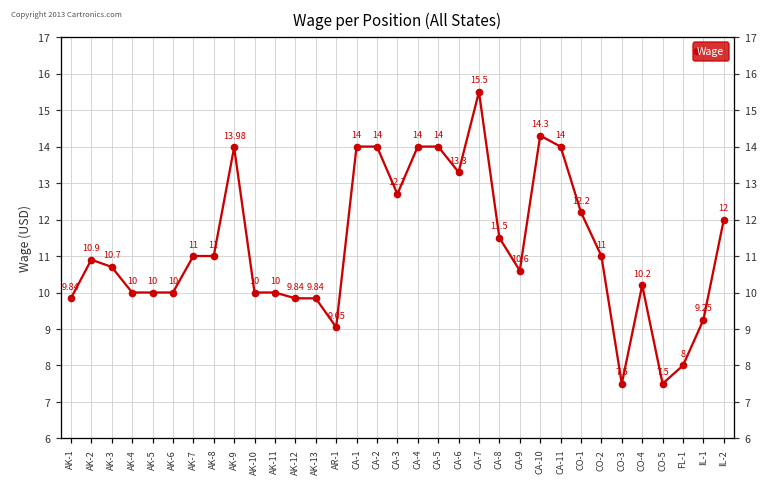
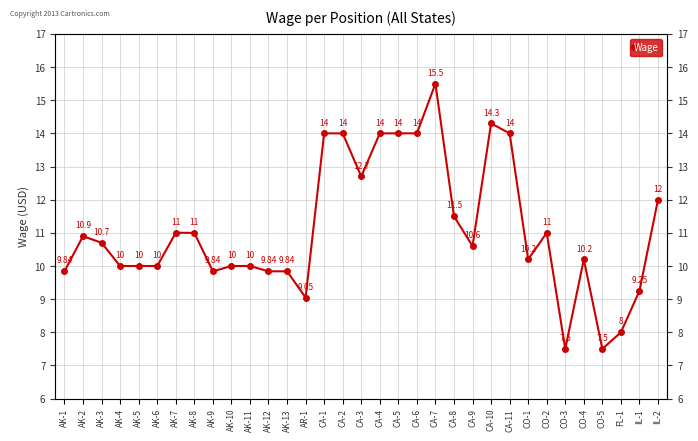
  {
    "AK-1": 9.84,
    "AK-2": 10.9,
    "AK-3": 10.7,
    "AK-4": 10,
    "AK-5": 10,
    "AK-6": 10,
    "AK-7": 11,
    "AK-8": 11,
-   "AK-9": 13.98,
+   "AK-9": 9.84,
    "AK-10": 10,
    "AK-11": 10,
    "AK-12": 9.84,
    "AK-13": 9.84,
    "AR-1": 9.05,
    "CA-1": 14,
    "CA-2": 14,
    "CA-3": 12.7,
    "CA-4": 14,
    "CA-5": 14,
-   "CA-6": 13.3,
+   "CA-6": 14,
    "CA-7": 15.5,
    "CA-8": 11.5,
    "CA-9": 10.6,
    "CA-10": 14.3,
    "CA-11": 14,
-   "CO-1": 12.2,
+   "CO-1": 10.2,
    "CO-2": 11,
    "CO-3": 7.5,
    "CO-4": 10.2,
    "CO-5": 7.5,
    "FL-1": 8,
    "IL-1": 9.25,
    "IL-2": 12
  }
